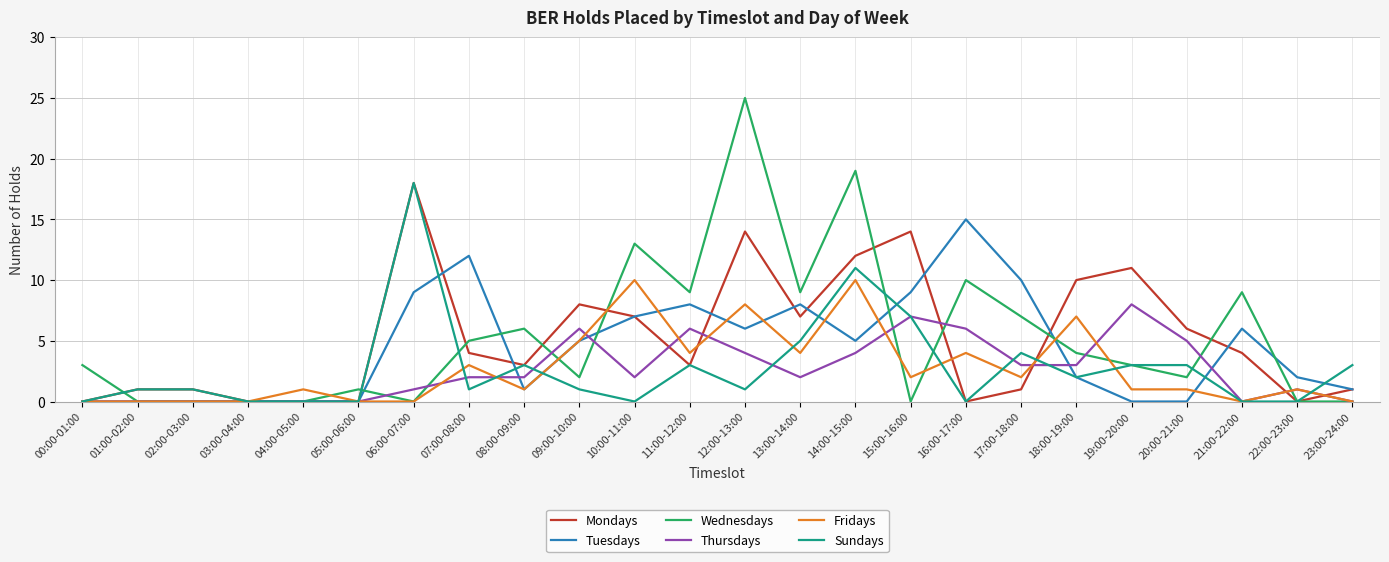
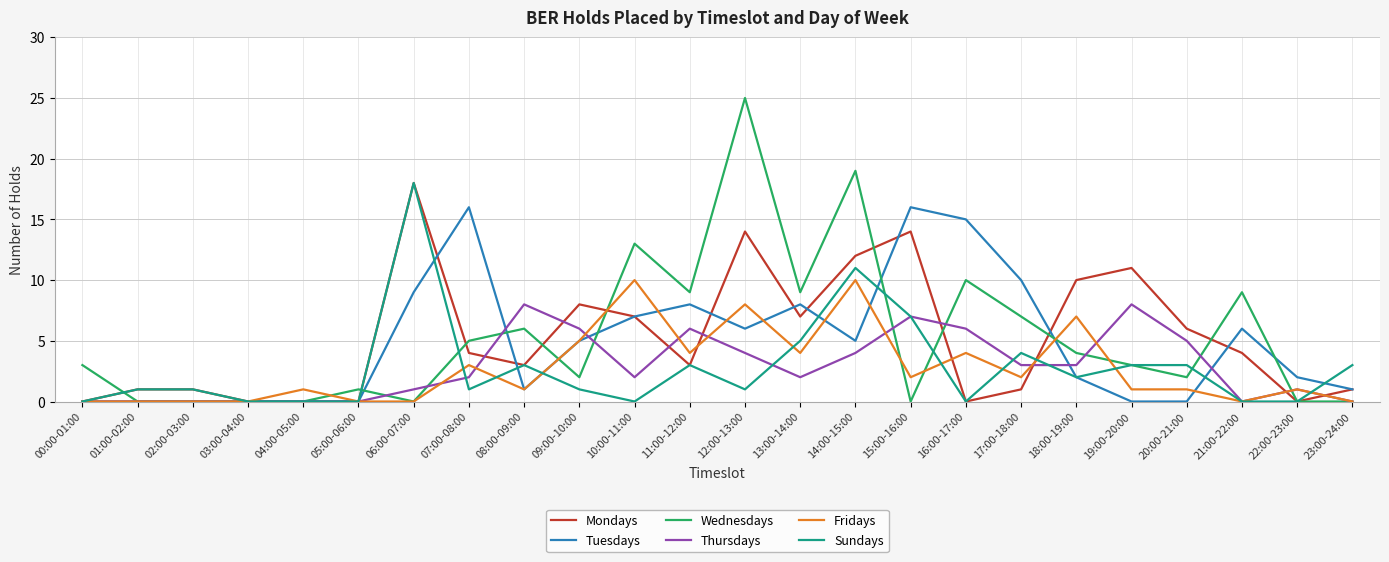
  {
    "Mondays": {
      "07:00-08:00": 4,
      "09:00-10:00": 8,
      "12:00-13:00": 14,
      "13:00-14:00": 7,
      "14:00-15:00": 12,
      "15:00-16:00": 14,
      "17:00-18:00": 1,
      "18:00-19:00": 10,
      "19:00-20:00": 11,
      "20:00-21:00": 6,
      "21:00-22:00": 4
    },
    "Tuesdays": {
      "06:00-07:00": 9,
-     "07:00-08:00": 12,
+     "07:00-08:00": 16,
      "11:00-12:00": 8,
      "12:00-13:00": 6,
      "13:00-14:00": 8,
      "14:00-15:00": 5,
-     "15:00-16:00": 9,
+     "15:00-16:00": 16,
      "16:00-17:00": 15,
      "17:00-18:00": 10,
      "19:00-20:00": 0,
      "20:00-21:00": 0,
      "21:00-22:00": 6,
      "22:00-23:00": 2
    },
    "Thursdays": {
      "06:00-07:00": 1,
      "07:00-08:00": 2,
-     "08:00-09:00": 2,
+     "08:00-09:00": 8,
      "09:00-10:00": 6,
      "10:00-11:00": 2,
      "11:00-12:00": 6,
      "12:00-13:00": 4,
      "13:00-14:00": 2,
      "14:00-15:00": 4,
      "16:00-17:00": 6,
      "17:00-18:00": 3,
      "18:00-19:00": 3,
      "19:00-20:00": 8,
      "20:00-21:00": 5
    },
    "Fridays": {
      "04:00-05:00": 1,
      "07:00-08:00": 3,
      "10:00-11:00": 10,
      "11:00-12:00": 4,
      "12:00-13:00": 8,
      "13:00-14:00": 4,
      "14:00-15:00": 10,
      "15:00-16:00": 2,
      "16:00-17:00": 4,
      "17:00-18:00": 2,
      "18:00-19:00": 7,
      "19:00-20:00": 1,
      "20:00-21:00": 1
    }
  }
